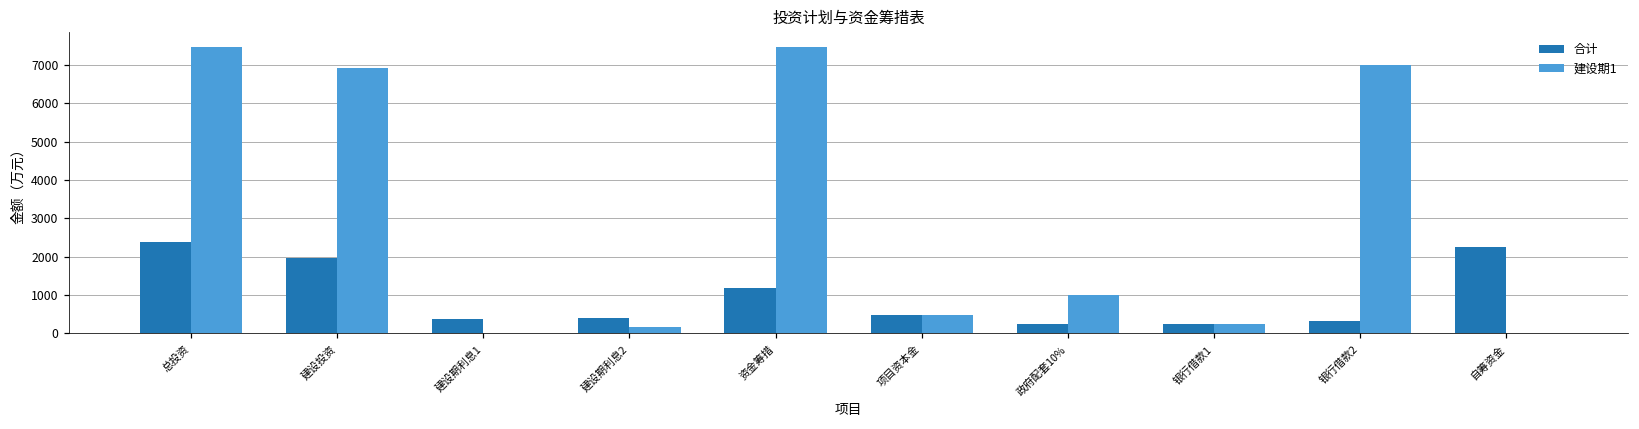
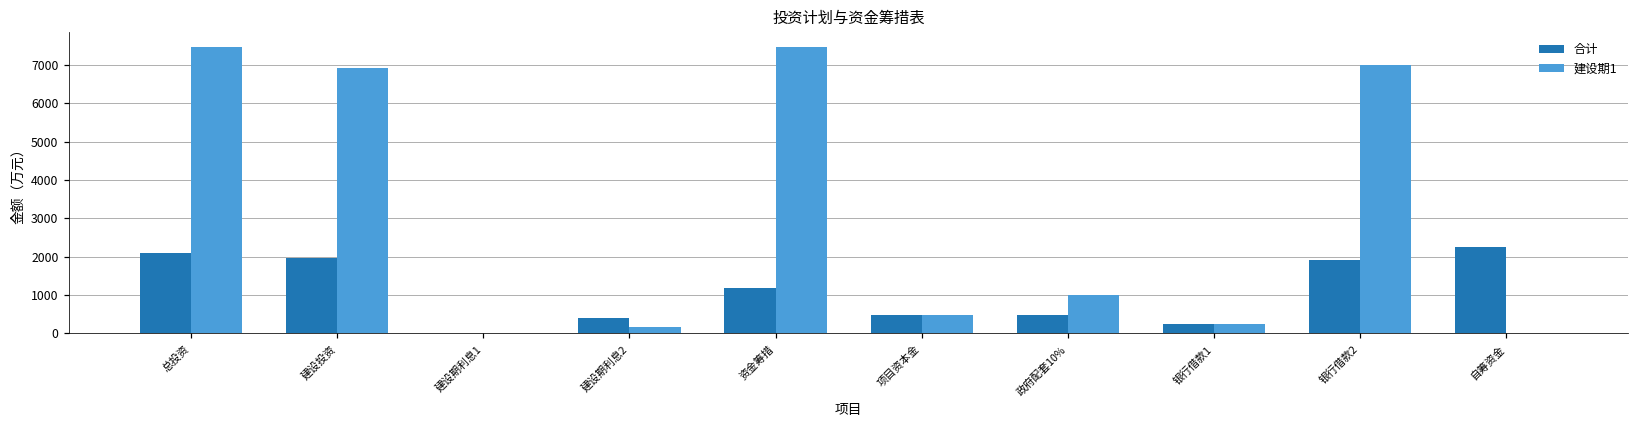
  {
    "合计": {
-     "总投资": 2400,
+     "总投资": 2100,
      "建设投资": 2000,
-     "建设期利息1": 400,
+     "建设期利息1": 0,
      "建设期利息2": 400,
      "资金筹措": 1200,
      "项目资本金": 500,
-     "政府配套10%": 200,
+     "政府配套10%": 500,
      "银行借款1": 200,
-     "银行借款2": 300,
+     "银行借款2": 1900,
      "自筹资金": 2300
    },
    "建设期1": {
      "总投资": 7500,
      "建设投资": 6900,
      "建设期利息2": 200,
      "资金筹措": 7500,
      "项目资本金": 500,
      "政府配套10%": 1000,
      "银行借款1": 200,
      "银行借款2": 7000,
      "自筹资金": 0
    }
  }
